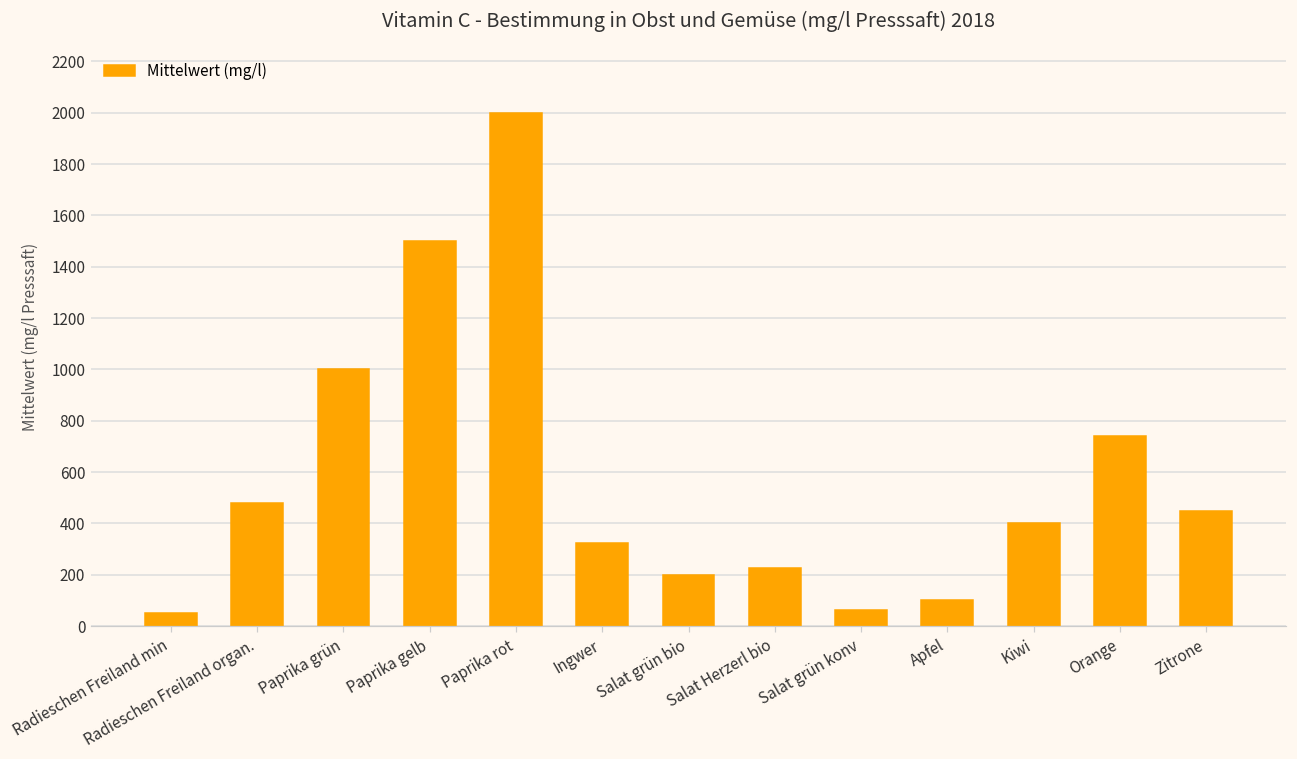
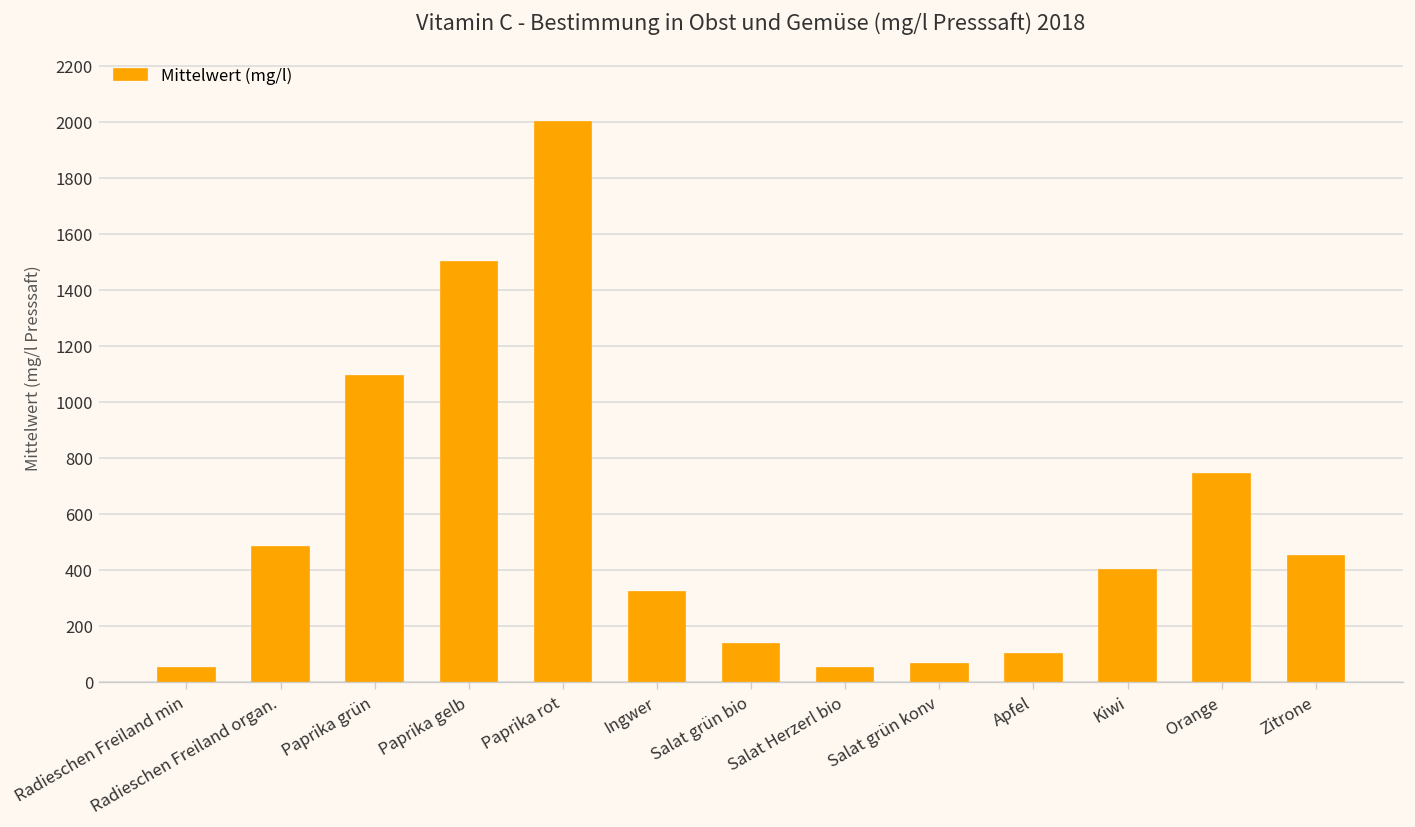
  {
    "Radieschen Freiland min": 50,
    "Radieschen Freiland organ.": 480,
-   "Paprika grün": 1000,
+   "Paprika grün": 1090,
    "Paprika gelb": 1500,
    "Paprika rot": 2000,
    "Ingwer": 320,
-   "Salat grün bio": 200,
-   "Salat Herzerl bio": 230,
+   "Salat grün bio": 130,
+   "Salat Herzerl bio": 50,
    "Salat grün konv": 60,
    "Apfel": 100,
    "Kiwi": 400,
    "Orange": 740,
    "Zitrone": 450
  }
